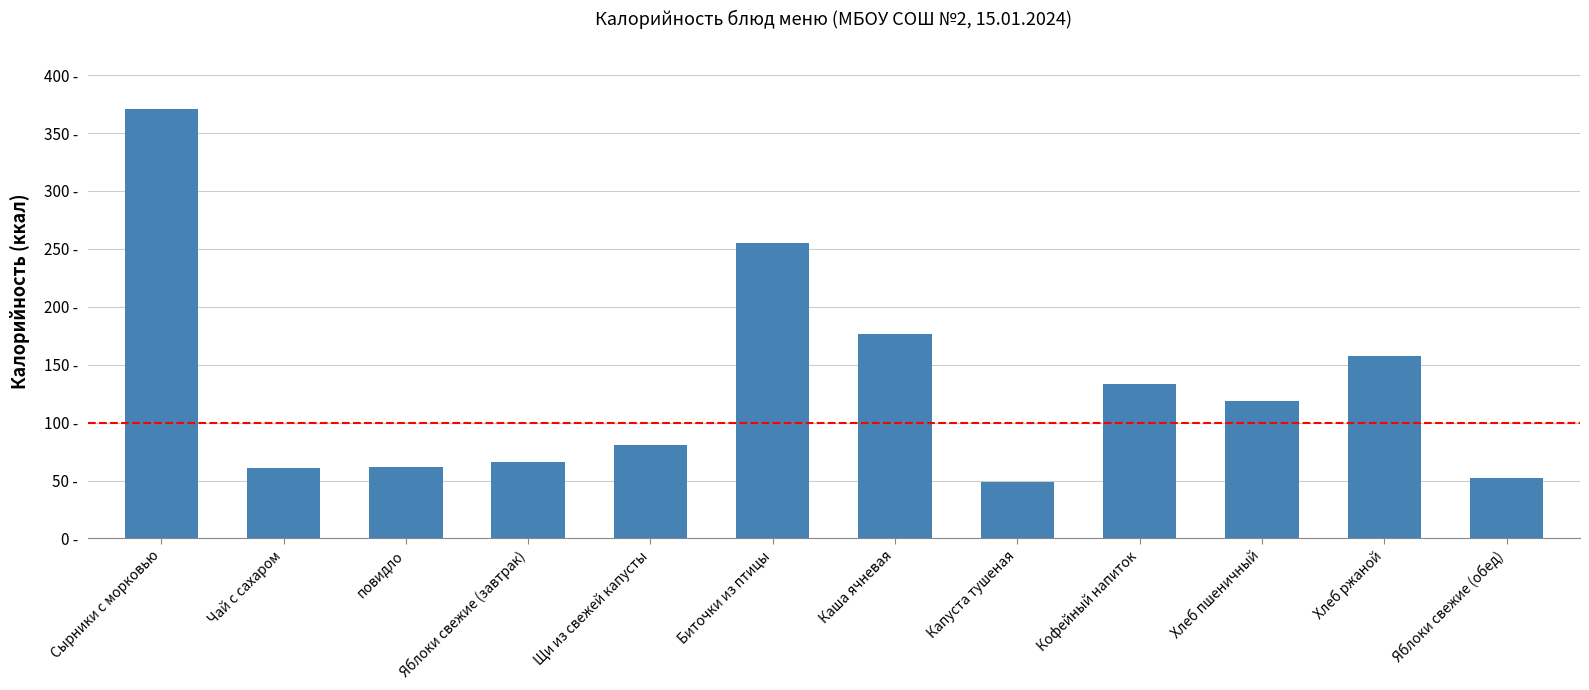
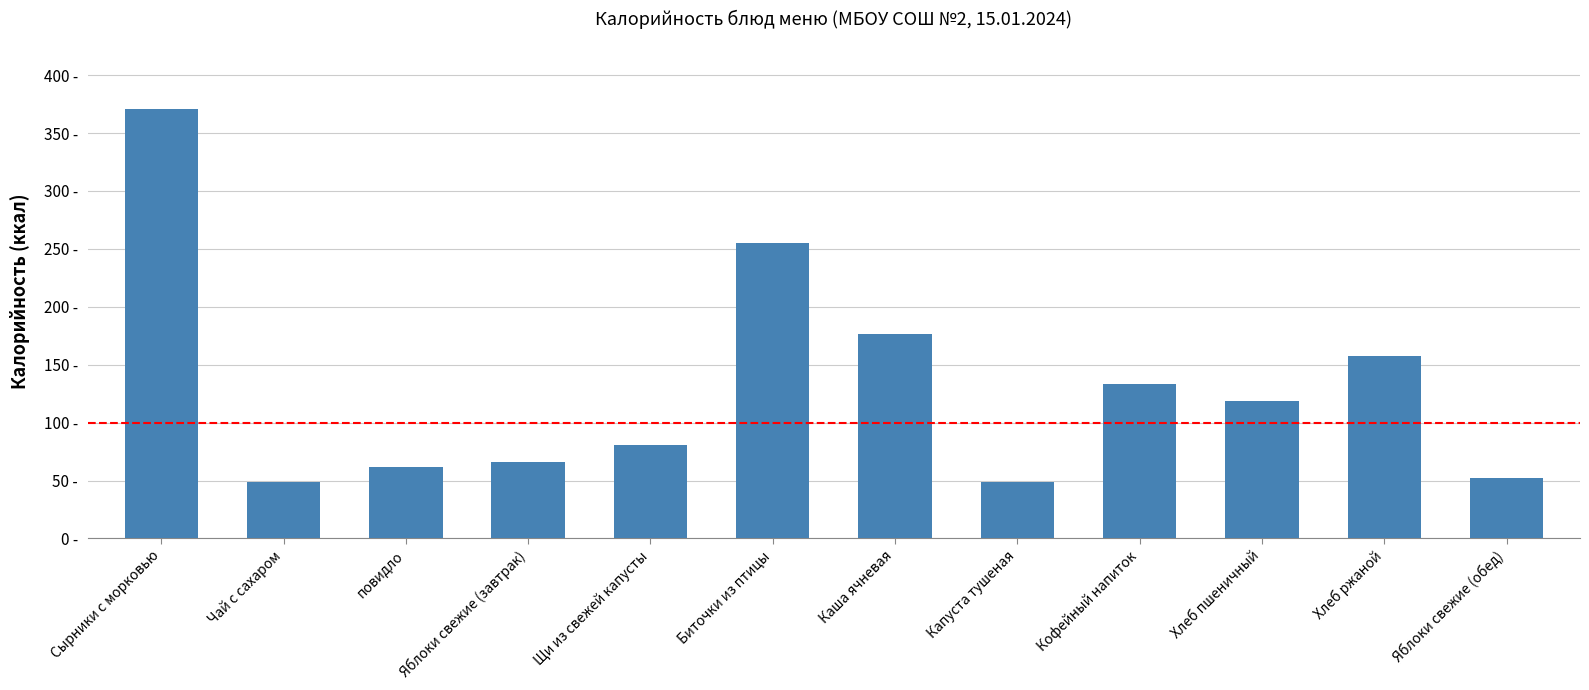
  {
    "Сырники с морковью": "371 -",
-   "Чай с сахаром": "61 -",
+   "Чай с сахаром": "49 -",
    "повидло": "62 -",
    "Яблоки свежие (завтрак)": "66 -",
    "Щи из свежей капусты": "81 -",
    "Биточки из птицы": "255 -",
    "Каша ячневая": "176 -",
    "Капуста тушеная": "48 -",
    "Кофейный напиток": "134 -",
    "Хлеб пшеничный": "118 -",
    "Хлеб ржаной": "158 -",
    "Яблоки свежие (обед)": "52 -"
  }
